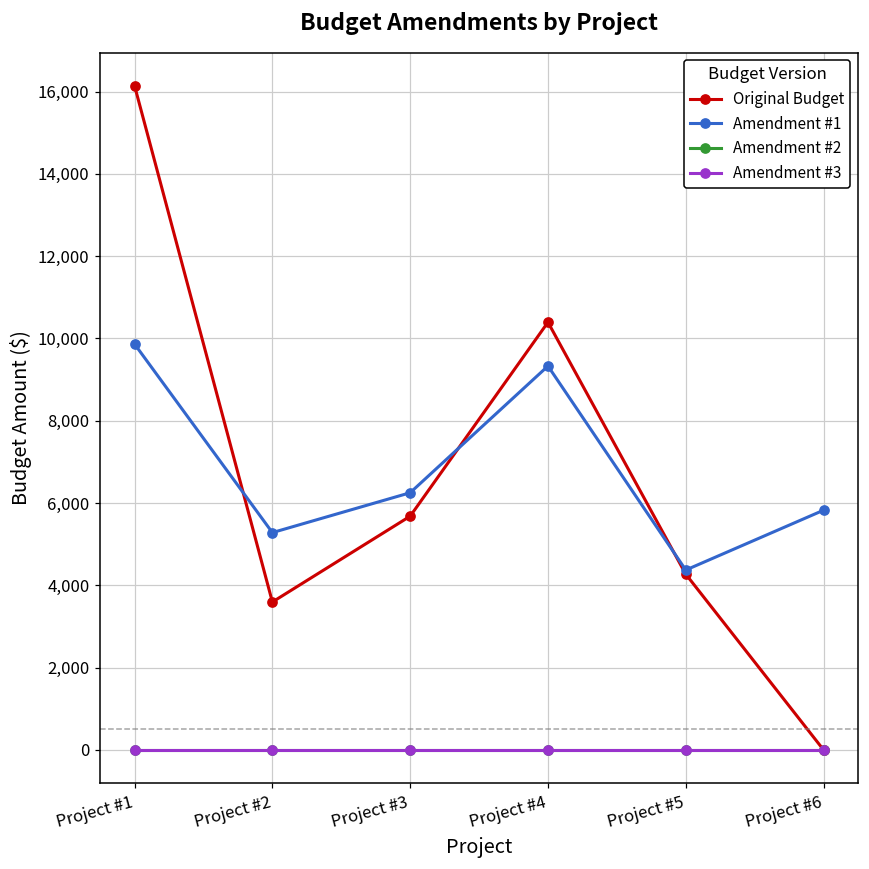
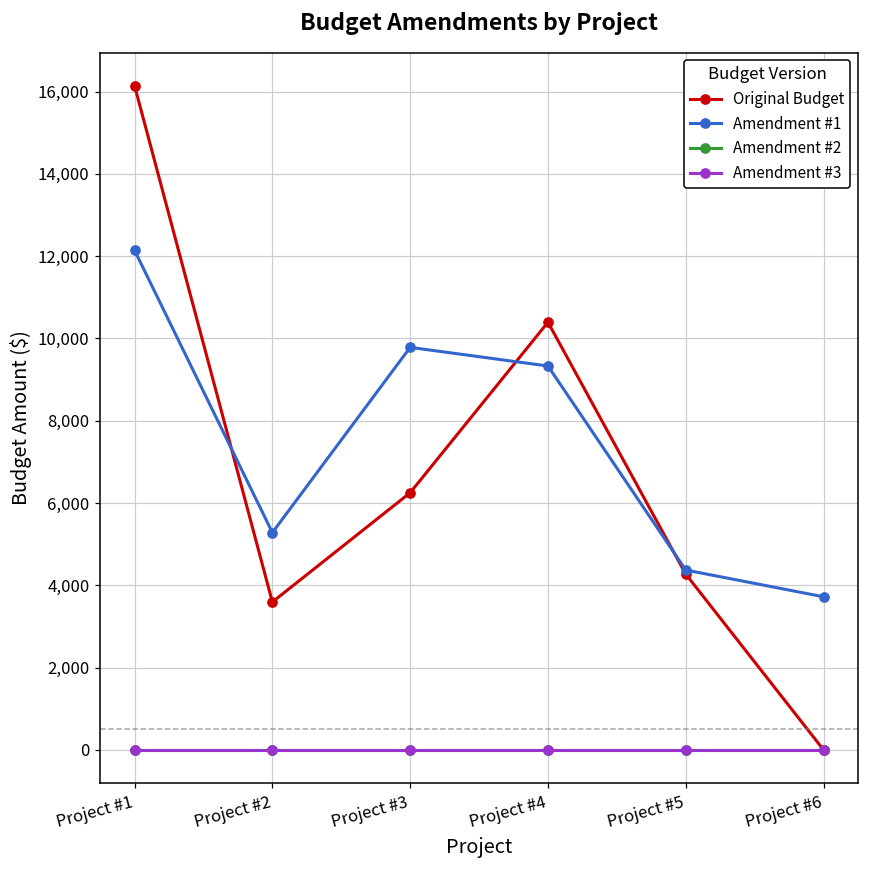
  {
    "Original Budget": {
      "Project #1": "16,100",
      "Project #2": "3,600",
-     "Project #3": "5,700",
+     "Project #3": "6,300",
      "Project #4": "10,400",
      "Project #5": "4,300"
    },
    "Amendment #1": {
-     "Project #1": "9,900",
+     "Project #1": "12,100",
      "Project #2": "5,300",
-     "Project #3": "6,300",
+     "Project #3": "9,800",
      "Project #4": "9,300",
      "Project #5": "4,400",
-     "Project #6": "5,800"
+     "Project #6": "3,700"
    },
    "Amendment #3": {
      "Project #1": "0",
      "Project #2": "0",
      "Project #3": "0",
      "Project #4": "0",
      "Project #5": "0"
    }
  }
